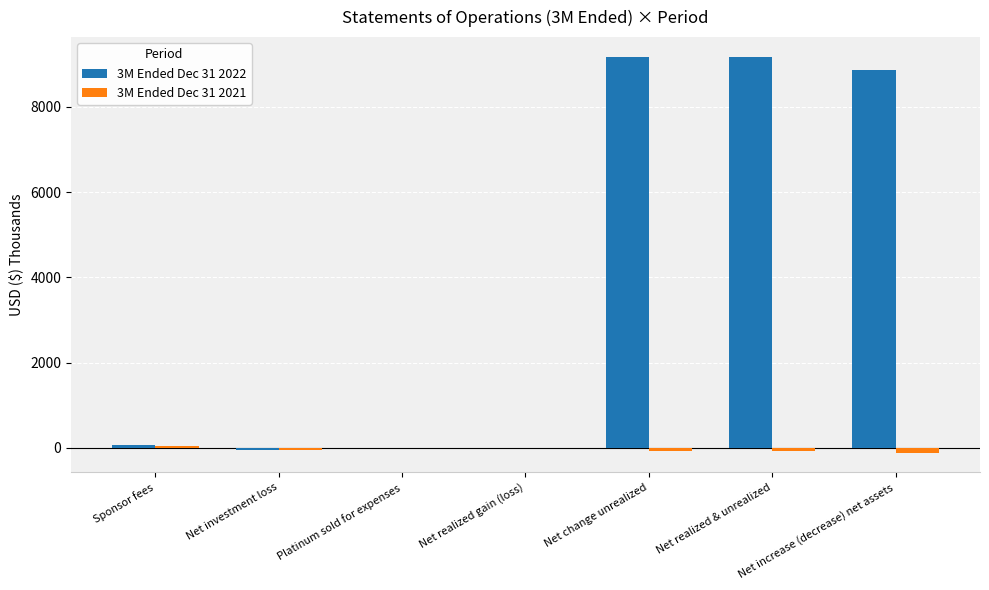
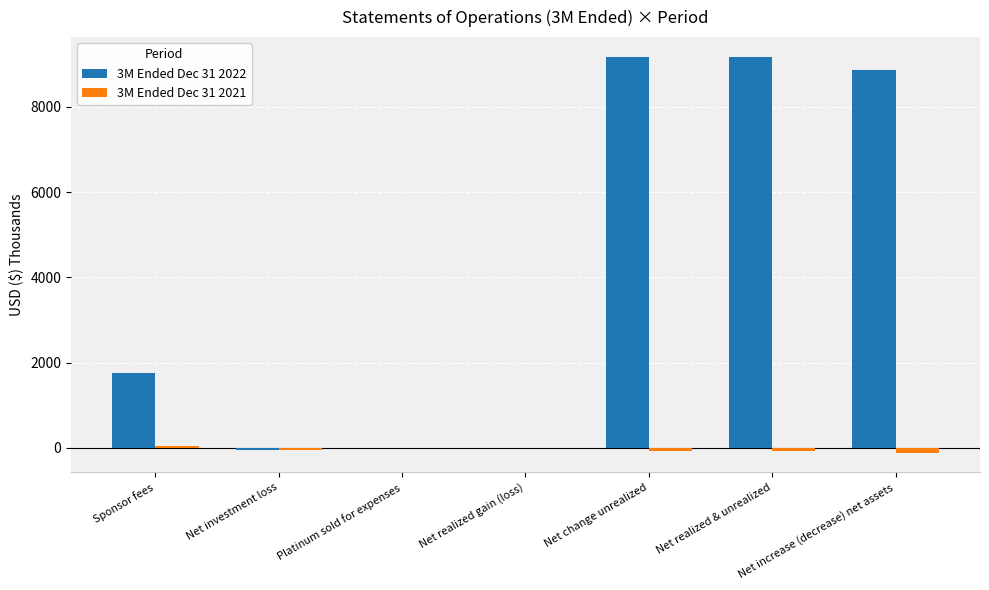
  {
    "3M Ended Dec 31 2022": {
-     "Sponsor fees": 100,
+     "Sponsor fees": 1700,
      "Net change unrealized": 9200,
      "Net realized & unrealized": 9200,
      "Net increase (decrease) net assets": 8900
    },
    "3M Ended Dec 31 2021": {
      "Net change unrealized": -100,
      "Net realized & unrealized": -100,
      "Net increase (decrease) net assets": -100
    }
  }
